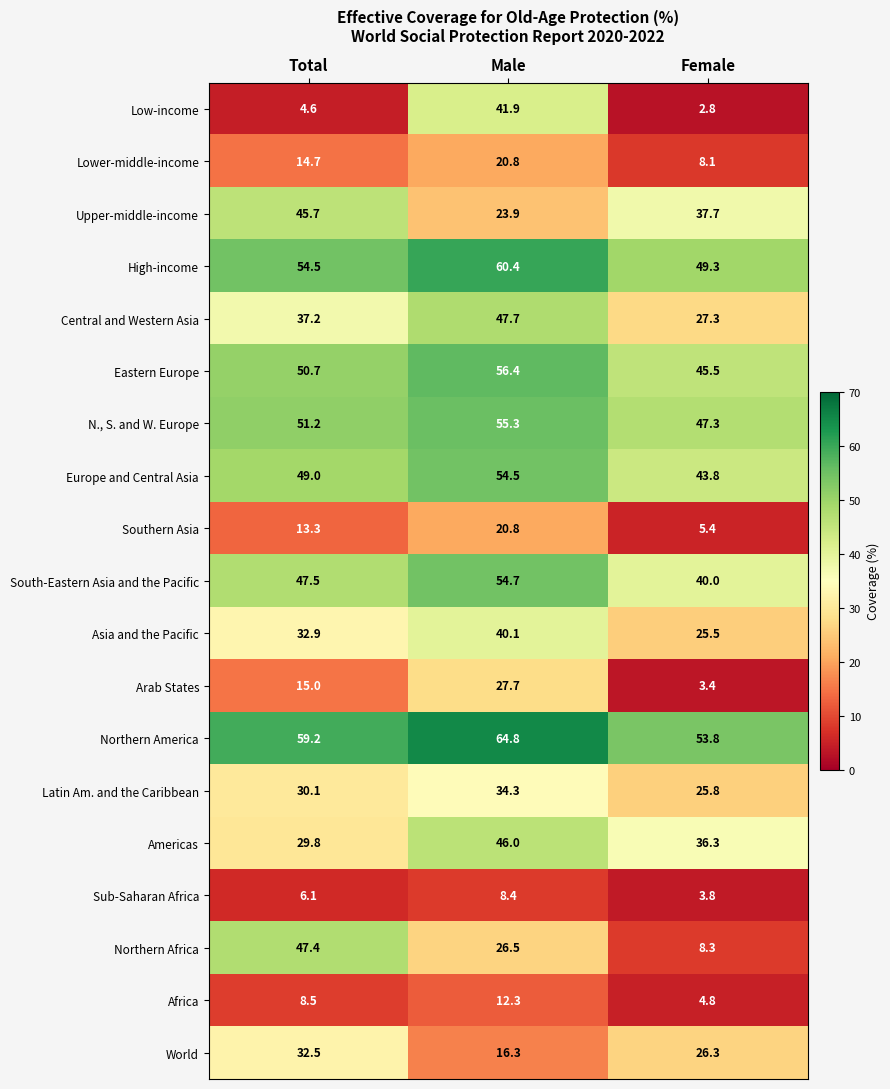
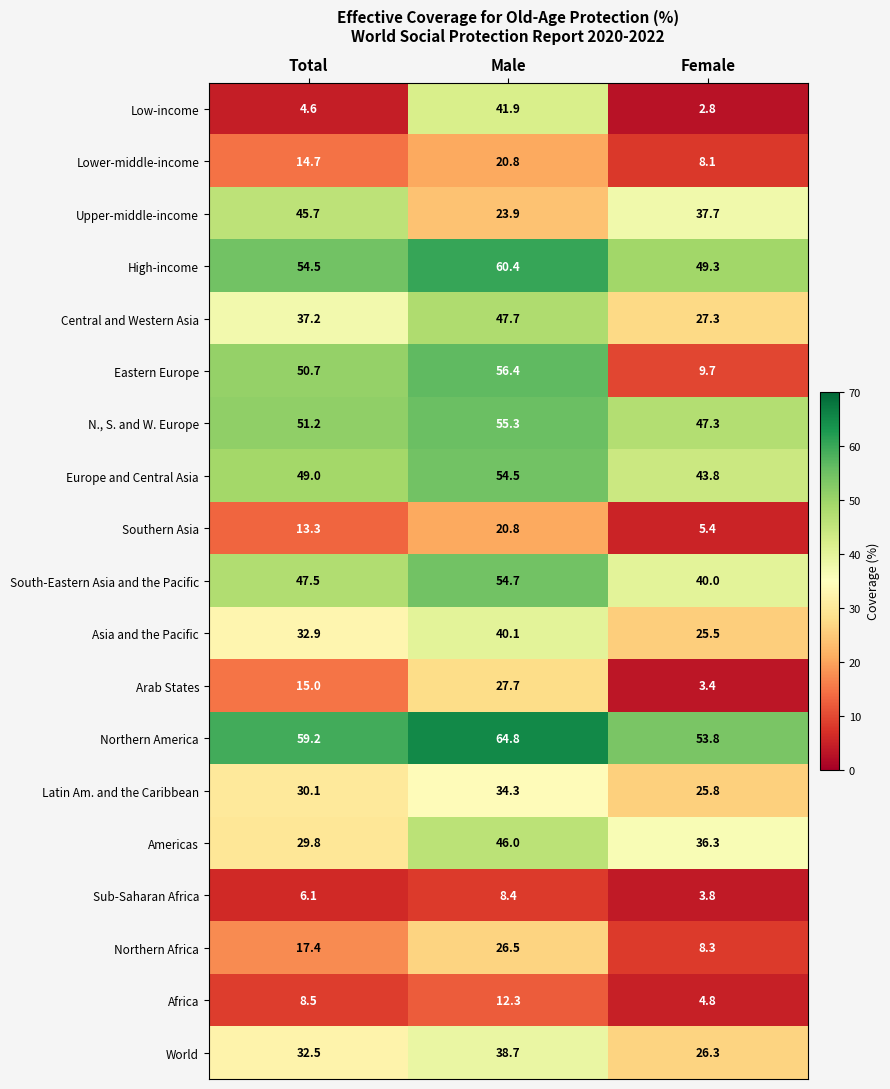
  {
    "Low-income": {
      "Total": 4.6,
      "Male": 41.9,
      "Female": 2.8
    },
    "Lower-middle-income": {
      "Total": 14.7,
      "Male": 20.8,
      "Female": 8.1
    },
    "Upper-middle-income": {
      "Total": 45.7,
      "Male": 23.9,
      "Female": 37.7
    },
    "High-income": {
      "Total": 54.5,
      "Male": 60.4,
      "Female": 49.3
    },
    "Central and Western Asia": {
      "Total": 37.2,
      "Male": 47.7,
      "Female": 27.3
    },
    "Eastern Europe": {
      "Total": 50.7,
      "Male": 56.4,
-     "Female": 45.5
+     "Female": 9.7
    },
    "N., S. and W. Europe": {
      "Total": 51.2,
      "Male": 55.3,
      "Female": 47.3
    },
    "Europe and Central Asia": {
      "Total": 49.0,
      "Male": 54.5,
      "Female": 43.8
    },
    "Southern Asia": {
      "Total": 13.3,
      "Male": 20.8,
      "Female": 5.4
    },
    "South-Eastern Asia and the Pacific": {
      "Total": 47.5,
      "Male": 54.7,
      "Female": 40.0
    },
    "Asia and the Pacific": {
      "Total": 32.9,
      "Male": 40.1,
      "Female": 25.5
    },
    "Arab States": {
      "Total": 15.0,
      "Male": 27.7,
      "Female": 3.4
    },
    "Northern America": {
      "Total": 59.2,
      "Male": 64.8,
      "Female": 53.8
    },
    "Latin Am. and the Caribbean": {
      "Total": 30.1,
      "Male": 34.3,
      "Female": 25.8
    },
    "Americas": {
      "Total": 29.8,
      "Male": 46.0,
      "Female": 36.3
    },
    "Sub-Saharan Africa": {
      "Total": 6.1,
      "Male": 8.4,
      "Female": 3.8
    },
    "Northern Africa": {
-     "Total": 47.4,
+     "Total": 17.4,
      "Male": 26.5,
      "Female": 8.3
    },
    "Africa": {
      "Total": 8.5,
      "Male": 12.3,
      "Female": 4.8
    },
    "World": {
      "Total": 32.5,
-     "Male": 16.3,
+     "Male": 38.7,
      "Female": 26.3
    }
  }
